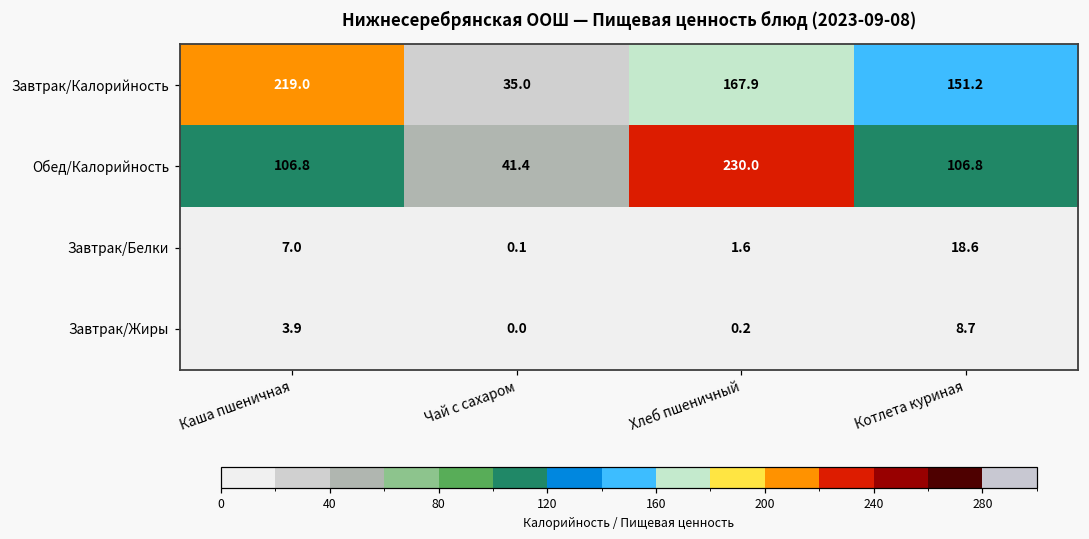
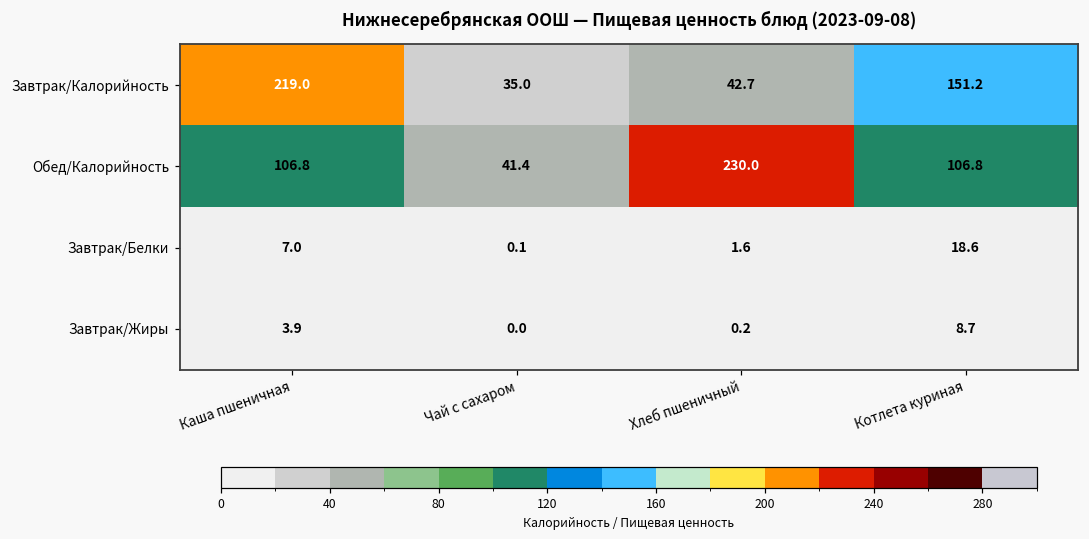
  {
    "Завтрак/Калорийность": {
      "Каша пшеничная": 219.0,
      "Чай с сахаром": 35.0,
-     "Хлеб пшеничный": 167.9,
+     "Хлеб пшеничный": 42.7,
      "Котлета куриная": 151.2
    },
    "Обед/Калорийность": {
      "Каша пшеничная": 106.8,
      "Чай с сахаром": 41.4,
      "Хлеб пшеничный": 230.0,
      "Котлета куриная": 106.8
    },
    "Завтрак/Белки": {
      "Каша пшеничная": 7.0,
      "Чай с сахаром": 0.1,
      "Хлеб пшеничный": 1.6,
      "Котлета куриная": 18.6
    },
    "Завтрак/Жиры": {
      "Каша пшеничная": 3.9,
      "Чай с сахаром": 0.0,
      "Хлеб пшеничный": 0.2,
      "Котлета куриная": 8.7
    }
  }
